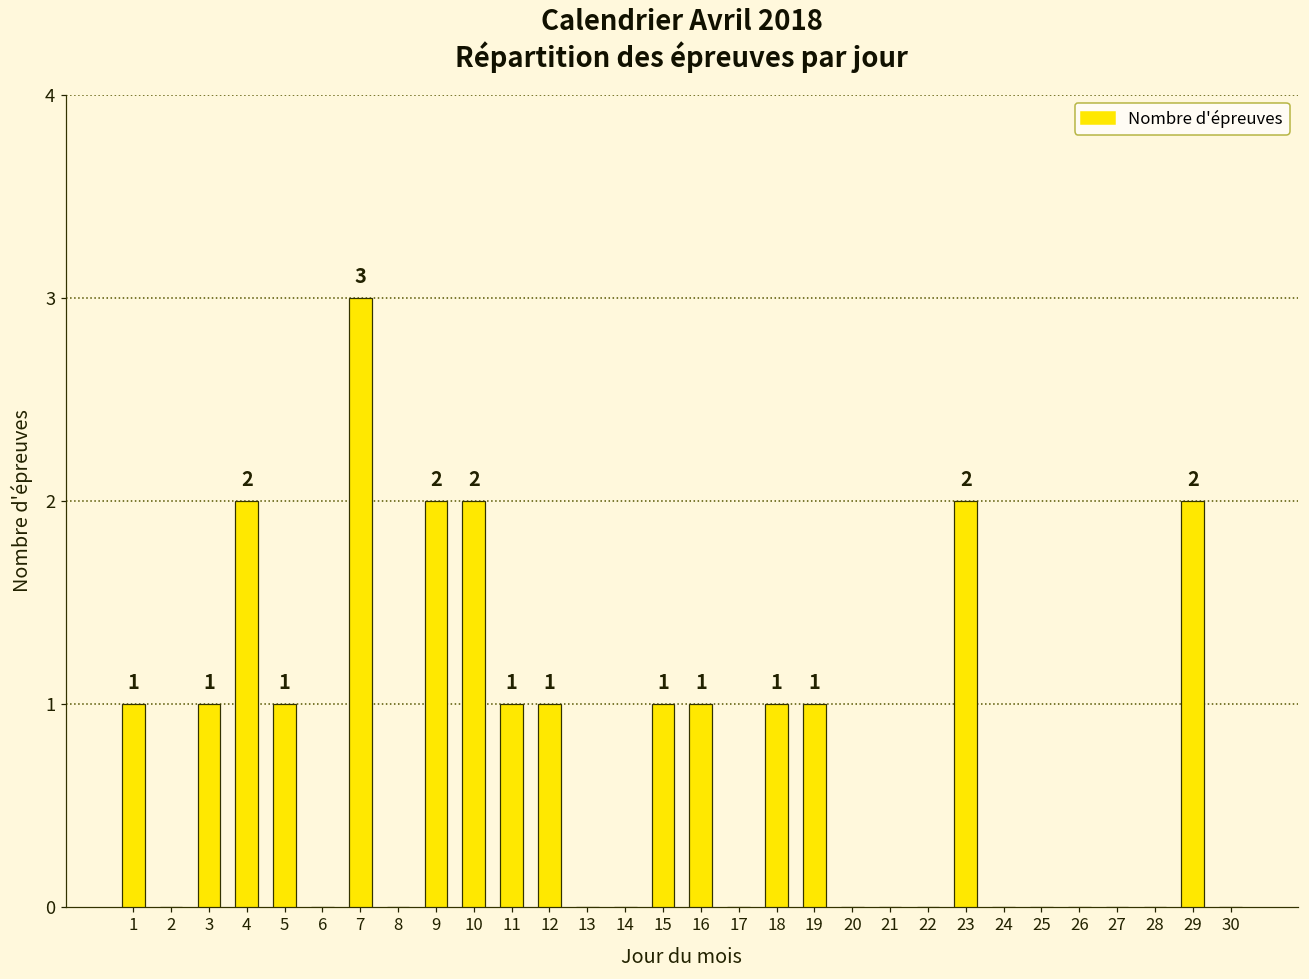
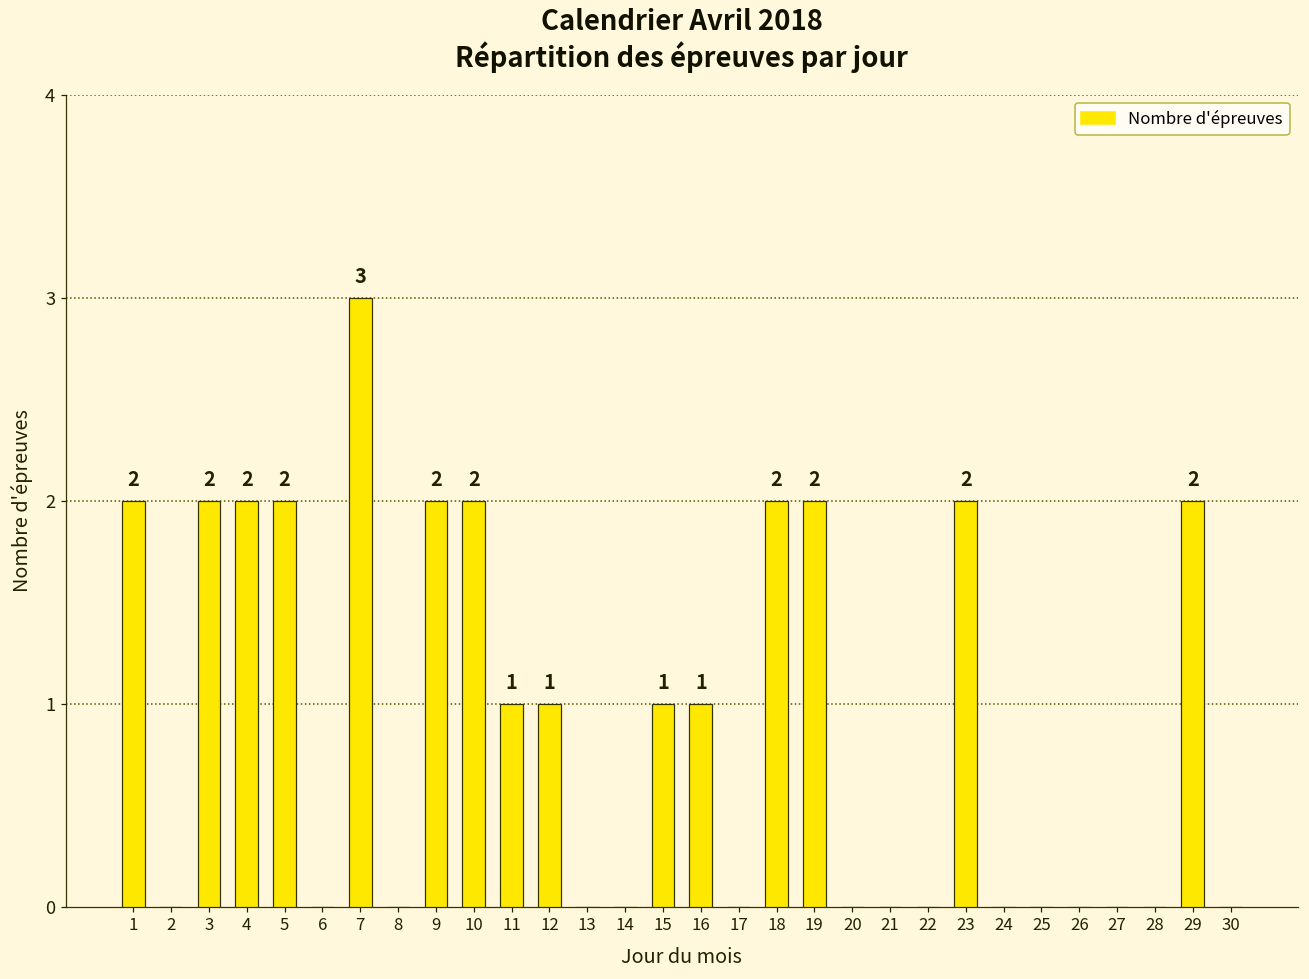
  {
-   "1": 1,
-   "3": 1,
+   "1": 2,
+   "3": 2,
    "4": 2,
-   "5": 1,
+   "5": 2,
    "7": 3,
    "9": 2,
    "10": 2,
    "11": 1,
    "12": 1,
    "15": 1,
    "16": 1,
-   "18": 1,
-   "19": 1,
+   "18": 2,
+   "19": 2,
    "23": 2,
    "29": 2
  }
